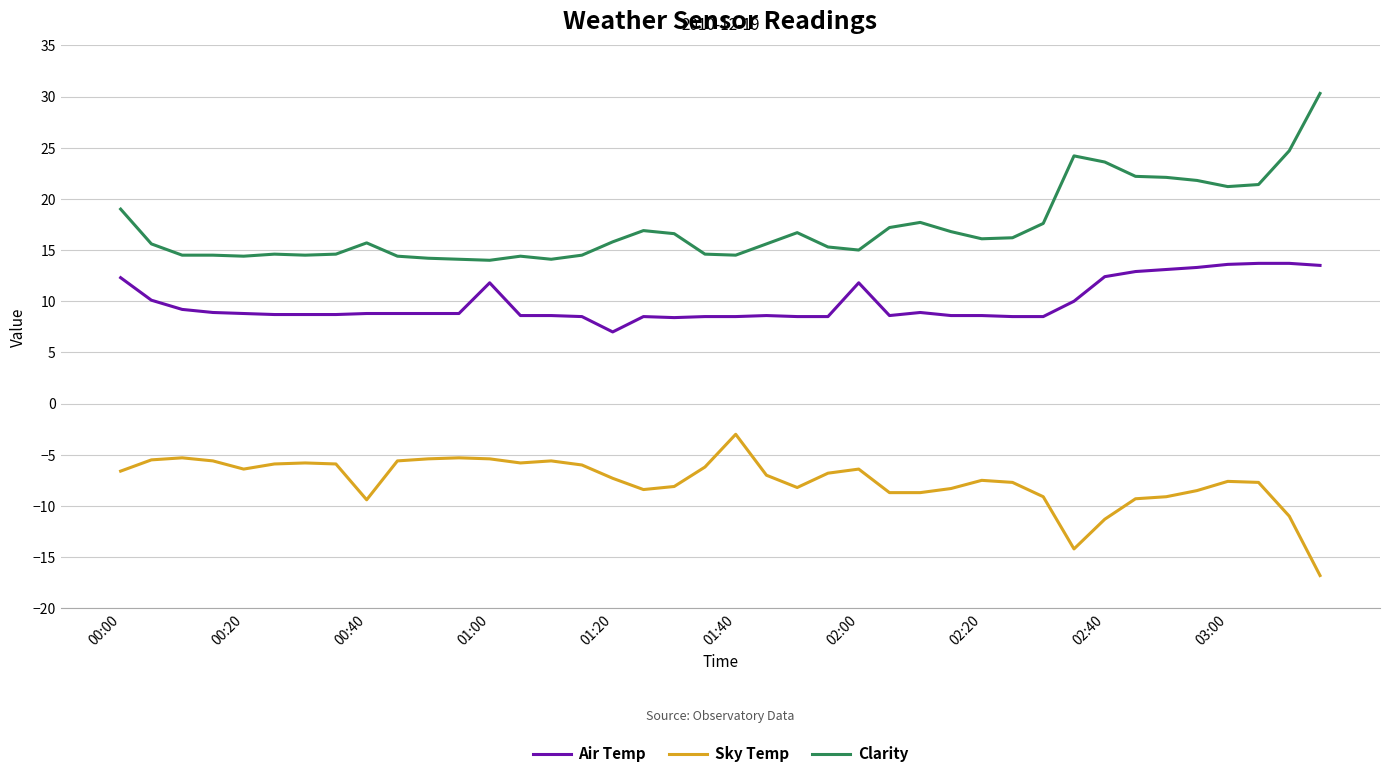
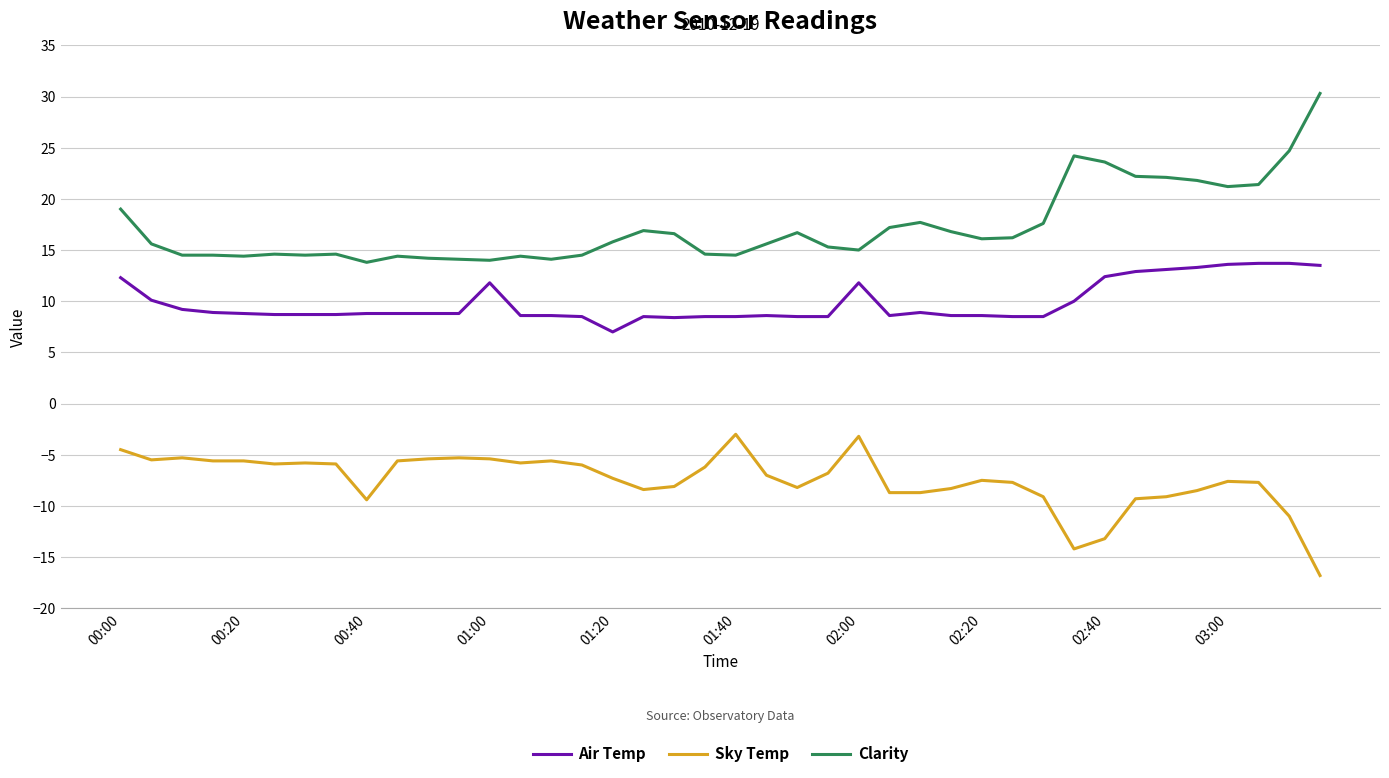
  {
    "Air Temp": {
      "00:00": 12.3,
      "00:20": 8.8,
      "00:40": 8.8,
      "01:00": 11.8,
      "01:20": 7.0,
      "01:40": 8.5,
      "02:00": 11.8,
      "02:20": 8.6,
      "02:40": 12.4,
      "03:00": 13.6
    },
    "Sky Temp": {
-     "00:00": -6.6,
-     "00:20": -6.4,
+     "00:00": -4.5,
+     "00:20": -5.6,
      "00:40": -9.4,
      "01:00": -5.4,
      "01:20": -7.3,
      "01:40": -3.0,
-     "02:00": -6.4,
+     "02:00": -3.2,
      "02:20": -7.5,
-     "02:40": -11.3,
+     "02:40": -13.2,
      "03:00": -7.6
    },
    "Clarity": {
      "00:00": 19.0,
      "00:20": 14.4,
-     "00:40": 15.7,
+     "00:40": 13.8,
      "01:00": 14.0,
      "01:20": 15.8,
      "01:40": 14.5,
      "02:00": 15.0,
      "02:20": 16.1,
      "02:40": 23.6,
      "03:00": 21.2
    }
  }
